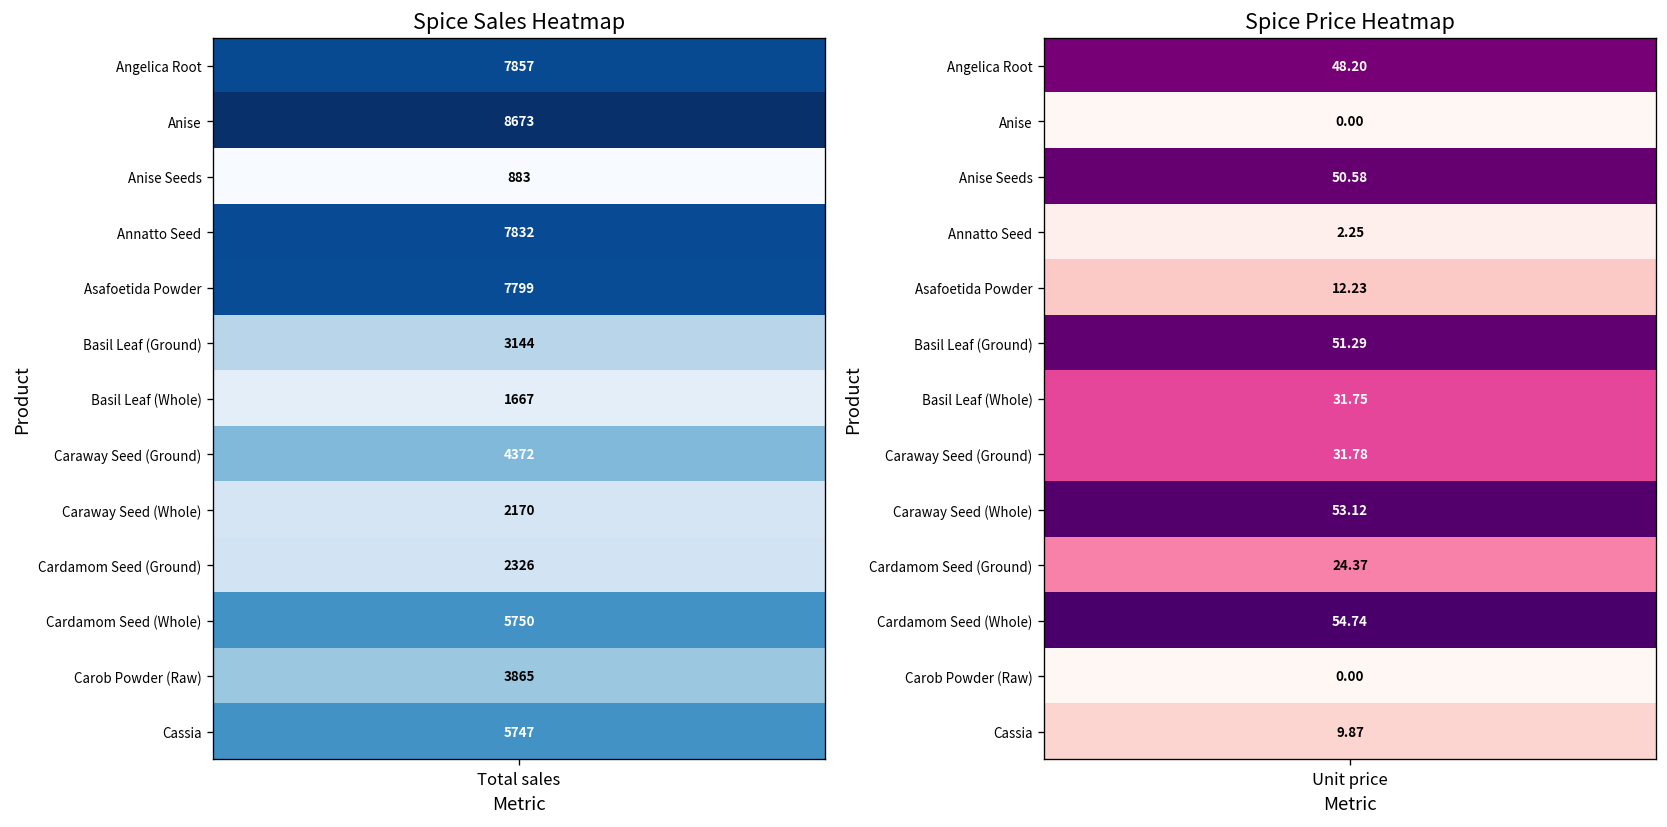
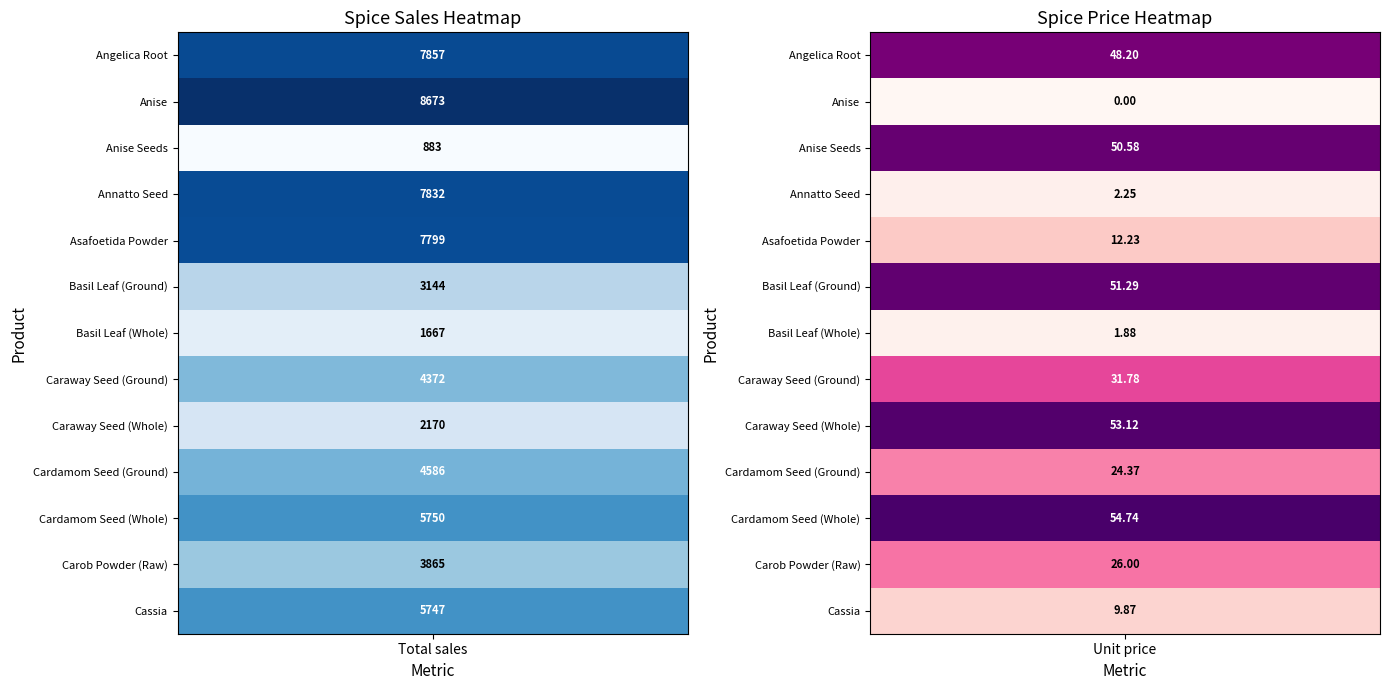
  {
    "Spice Sales Heatmap": {
      "Angelica Root": {
        "Total sales": 7857
      },
      "Anise": {
        "Total sales": 8673
      },
      "Anise Seeds": {
        "Total sales": 883
      },
      "Annatto Seed": {
        "Total sales": 7832
      },
      "Asafoetida Powder": {
        "Total sales": 7799
      },
      "Basil Leaf (Ground)": {
        "Total sales": 3144
      },
      "Basil Leaf (Whole)": {
        "Total sales": 1667
      },
      "Caraway Seed (Ground)": {
        "Total sales": 4372
      },
      "Caraway Seed (Whole)": {
        "Total sales": 2170
      },
      "Cardamom Seed (Ground)": {
-       "Total sales": 2326
+       "Total sales": 4586
      },
      "Cardamom Seed (Whole)": {
        "Total sales": 5750
      },
      "Carob Powder (Raw)": {
        "Total sales": 3865
      },
      "Cassia": {
        "Total sales": 5747
      }
    },
    "Spice Price Heatmap": {
      "Angelica Root": {
        "Unit price": 48.20
      },
      "Anise": {
        "Unit price": 0.00
      },
      "Anise Seeds": {
        "Unit price": 50.58
      },
      "Annatto Seed": {
        "Unit price": 2.25
      },
      "Asafoetida Powder": {
        "Unit price": 12.23
      },
      "Basil Leaf (Ground)": {
        "Unit price": 51.29
      },
      "Basil Leaf (Whole)": {
-       "Unit price": 31.75
+       "Unit price": 1.88
      },
      "Caraway Seed (Ground)": {
        "Unit price": 31.78
      },
      "Caraway Seed (Whole)": {
        "Unit price": 53.12
      },
      "Cardamom Seed (Ground)": {
        "Unit price": 24.37
      },
      "Cardamom Seed (Whole)": {
        "Unit price": 54.74
      },
      "Carob Powder (Raw)": {
-       "Unit price": 0.00
+       "Unit price": 26.00
      },
      "Cassia": {
        "Unit price": 9.87
      }
    }
  }
